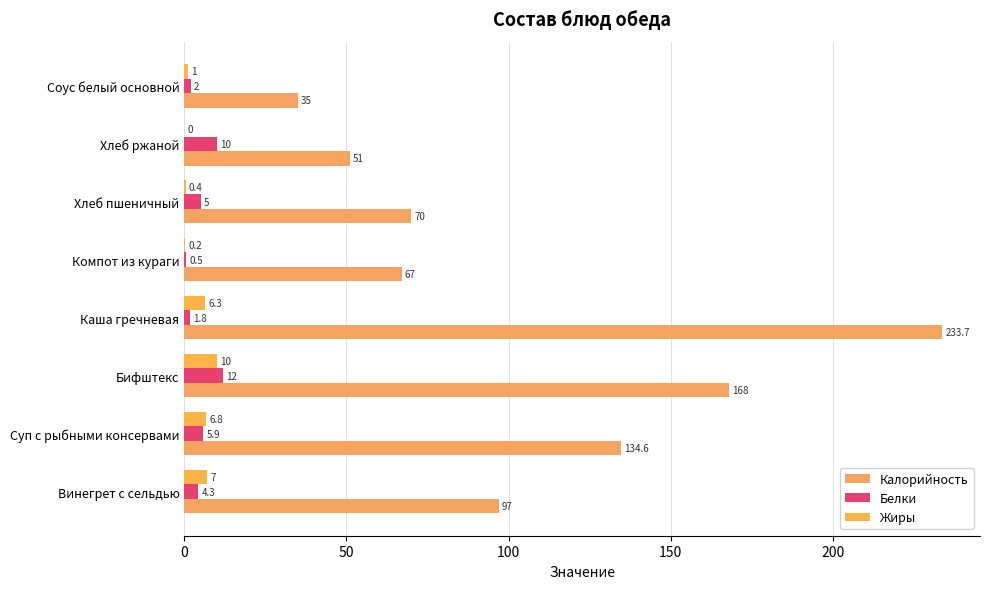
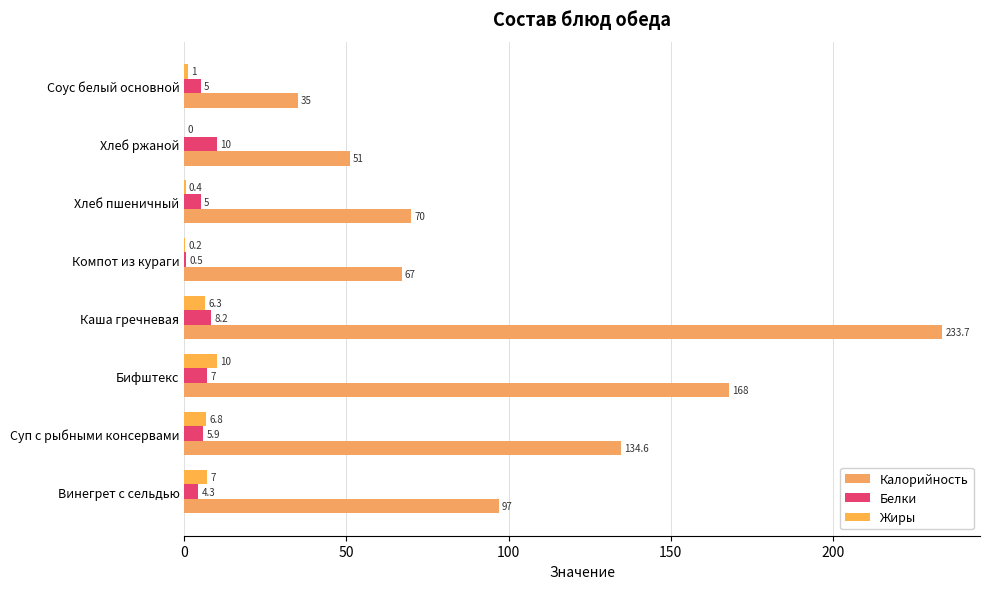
  {
    "Белки": {
-     "Соус белый основной": 2,
+     "Соус белый основной": 5,
      "Хлеб ржаной": 10,
      "Хлеб пшеничный": 5,
      "Компот из кураги": 0.5,
-     "Каша гречневая": 1.8,
-     "Бифштекс": 12,
+     "Каша гречневая": 8.2,
+     "Бифштекс": 7,
      "Суп с рыбными консервами": 5.9,
      "Винегрет с сельдью": 4.3
    }
  }
